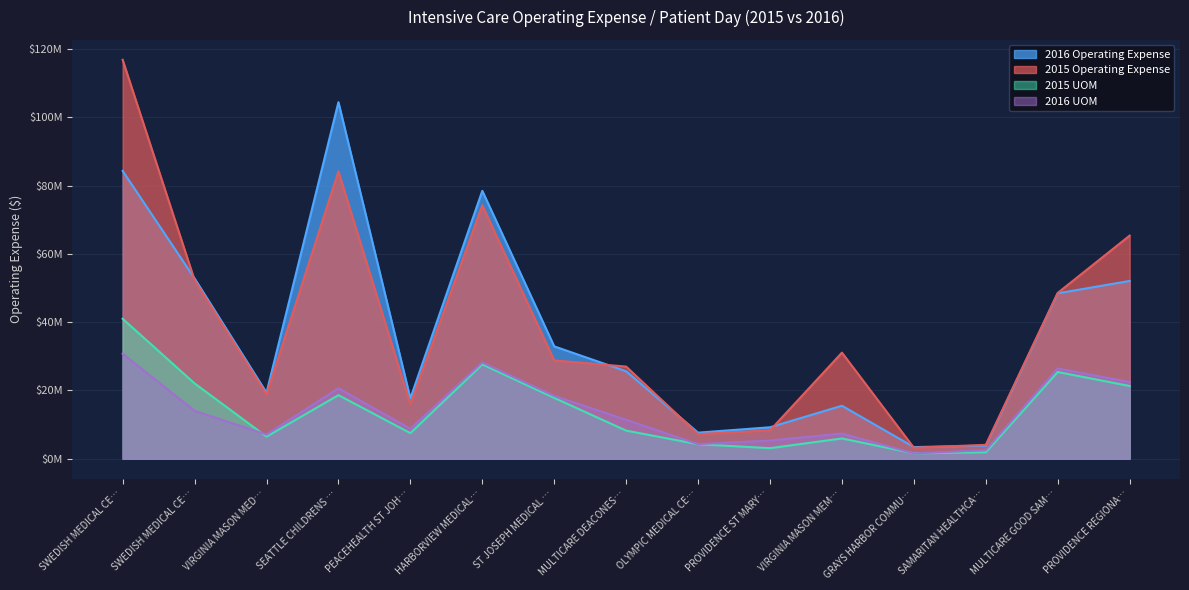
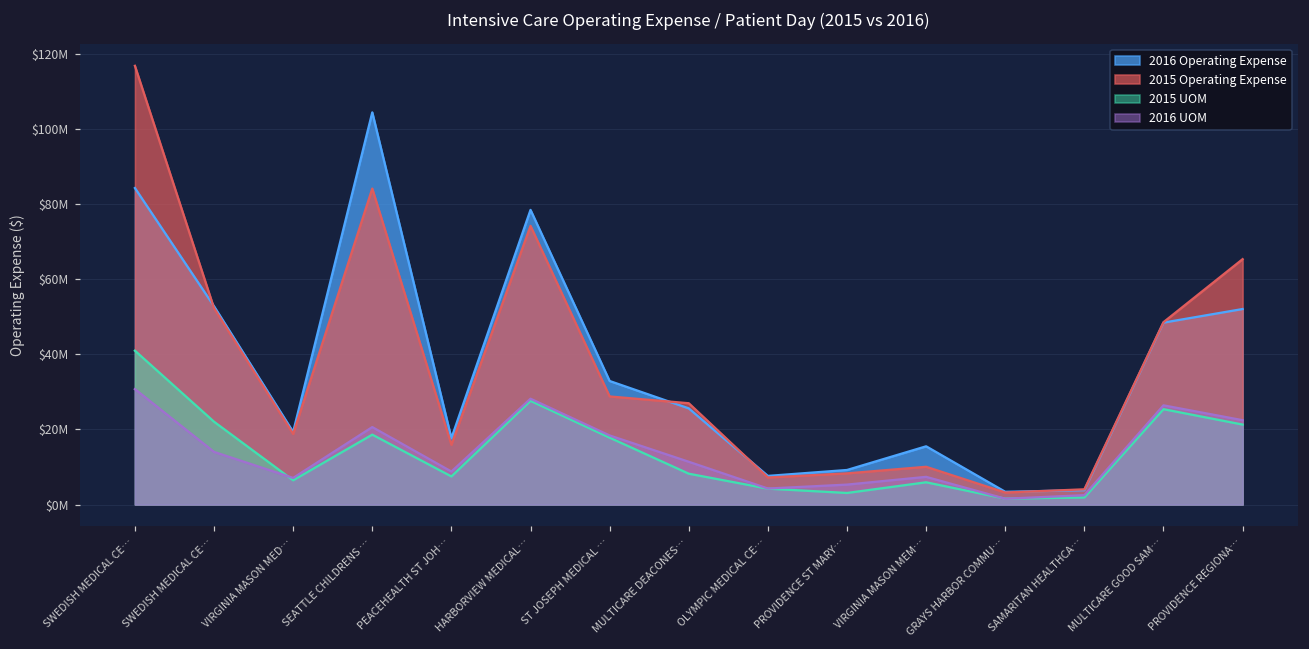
  {
    "2016 Operating Expense": {
      "SEATTLE CHILDRENS …": "$104000000",
      "PEACEHEALTH ST JOH…": "$18000000",
      "HARBORVIEW MEDICAL…": "$78000000",
      "ST JOSEPH MEDICAL …": "$33000000",
      "MULTICARE DEACONES…": "$26000000",
      "PROVIDENCE ST MARY…": "$9000000",
      "VIRGINIA MASON MEM…": "$16000000",
      "PROVIDENCE REGIONA…": "$52000000"
    },
    "2015 Operating Expense": {
      "SEATTLE CHILDRENS …": "$84000000",
      "PEACEHEALTH ST JOH…": "$16000000",
      "HARBORVIEW MEDICAL…": "$74000000",
      "ST JOSEPH MEDICAL …": "$29000000",
      "MULTICARE DEACONES…": "$27000000",
      "PROVIDENCE ST MARY…": "$8000000",
-     "VIRGINIA MASON MEM…": "$31000000",
+     "VIRGINIA MASON MEM…": "$10000000",
      "PROVIDENCE REGIONA…": "$65000000"
    },
    "2015 UOM": {
      "SEATTLE CHILDRENS …": "$19000000",
      "PEACEHEALTH ST JOH…": "$7000000",
      "MULTICARE DEACONES…": "$8000000",
      "PROVIDENCE ST MARY…": "$3000000",
      "VIRGINIA MASON MEM…": "$6000000",
      "MULTICARE GOOD SAM…": "$25000000",
      "PROVIDENCE REGIONA…": "$21000000"
    },
    "2016 UOM": {
      "SEATTLE CHILDRENS …": "$21000000",
      "PEACEHEALTH ST JOH…": "$9000000",
      "MULTICARE DEACONES…": "$11000000",
      "PROVIDENCE ST MARY…": "$5000000",
      "VIRGINIA MASON MEM…": "$7000000",
      "MULTICARE GOOD SAM…": "$26000000",
      "PROVIDENCE REGIONA…": "$22000000"
    }
  }
